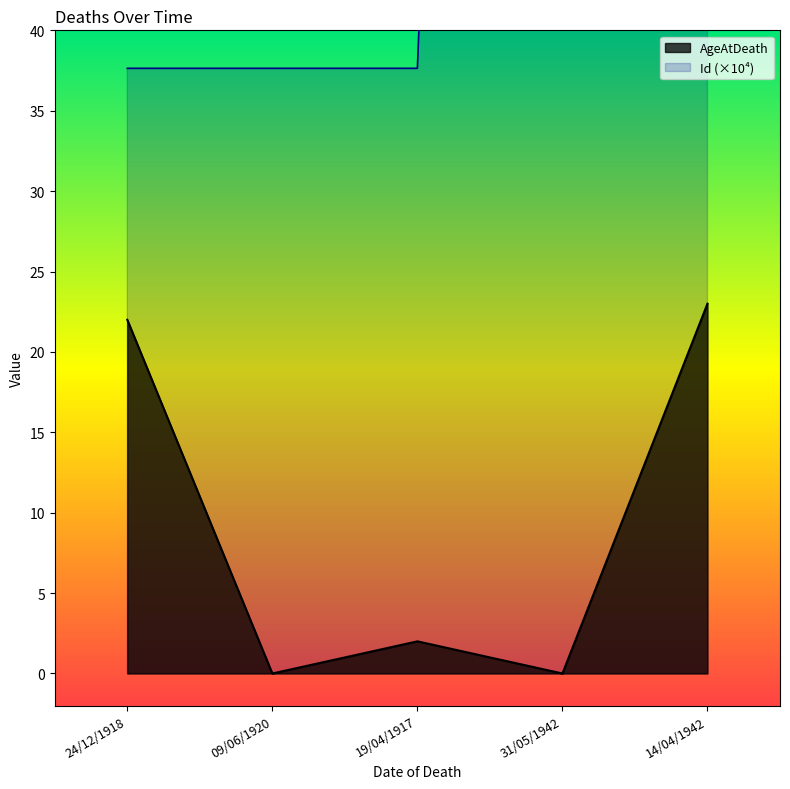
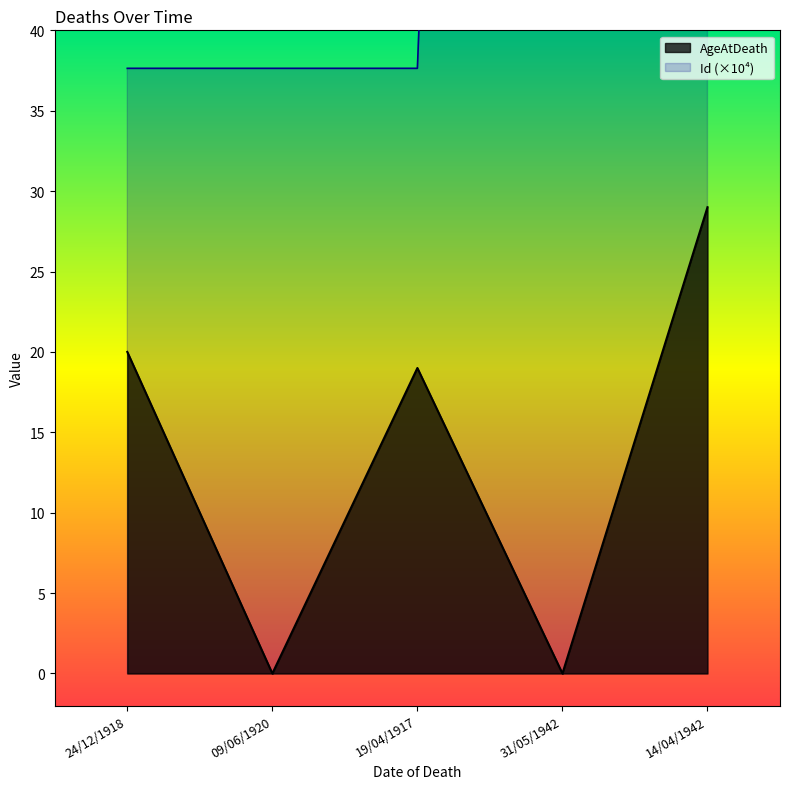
  {
    "AgeAtDeath": {
-     "24/12/1918": 22,
+     "24/12/1918": 20,
      "09/06/1920": 0,
-     "19/04/1917": 2,
+     "19/04/1917": 19,
      "31/05/1942": 0,
-     "14/04/1942": 23
+     "14/04/1942": 29
    },
    "Id (×10⁴)": {
      "24/12/1918": 37.6,
      "09/06/1920": 37.6,
      "19/04/1917": 37.6
    }
  }
